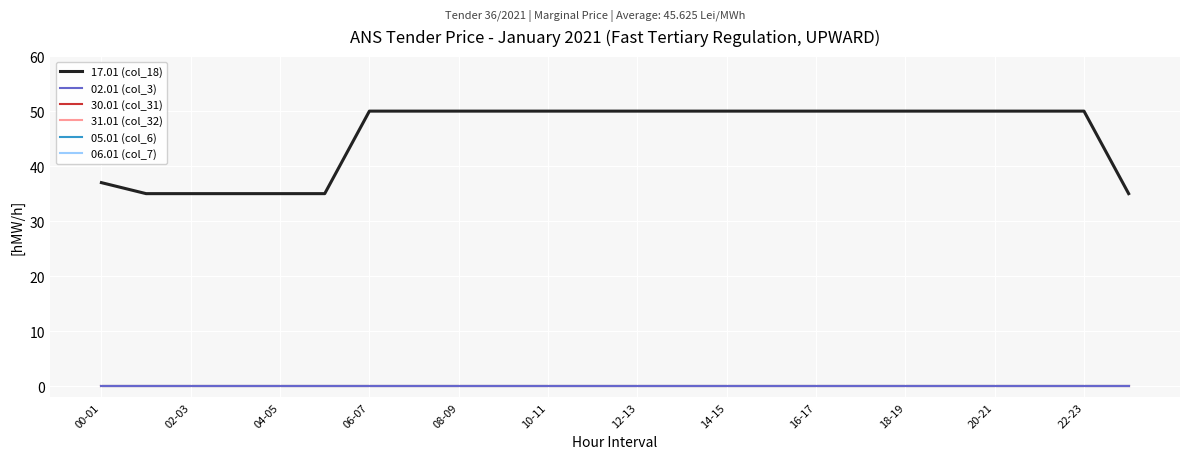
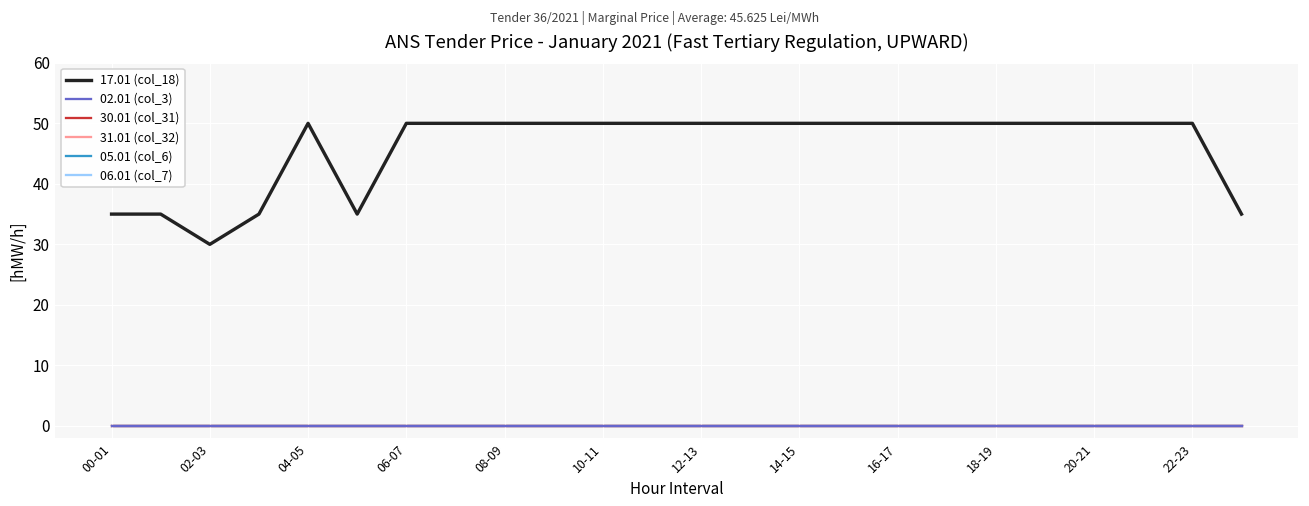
  {
    "17.01 (col_18)": {
-     "00-01": 37,
-     "02-03": 35,
-     "04-05": 35,
+     "00-01": 35,
+     "02-03": 30,
+     "04-05": 50,
      "06-07": 50,
      "08-09": 50,
      "10-11": 50,
      "12-13": 50,
      "14-15": 50,
      "16-17": 50,
      "18-19": 50,
      "20-21": 50,
      "22-23": 50
    },
    "06.01 (col_7)": {
      "00-01": 0,
      "02-03": 0,
      "04-05": 0,
      "06-07": 0,
      "08-09": 0,
      "10-11": 0,
      "12-13": 0,
      "14-15": 0,
      "16-17": 0,
      "18-19": 0,
      "20-21": 0,
      "22-23": 0
    }
  }
